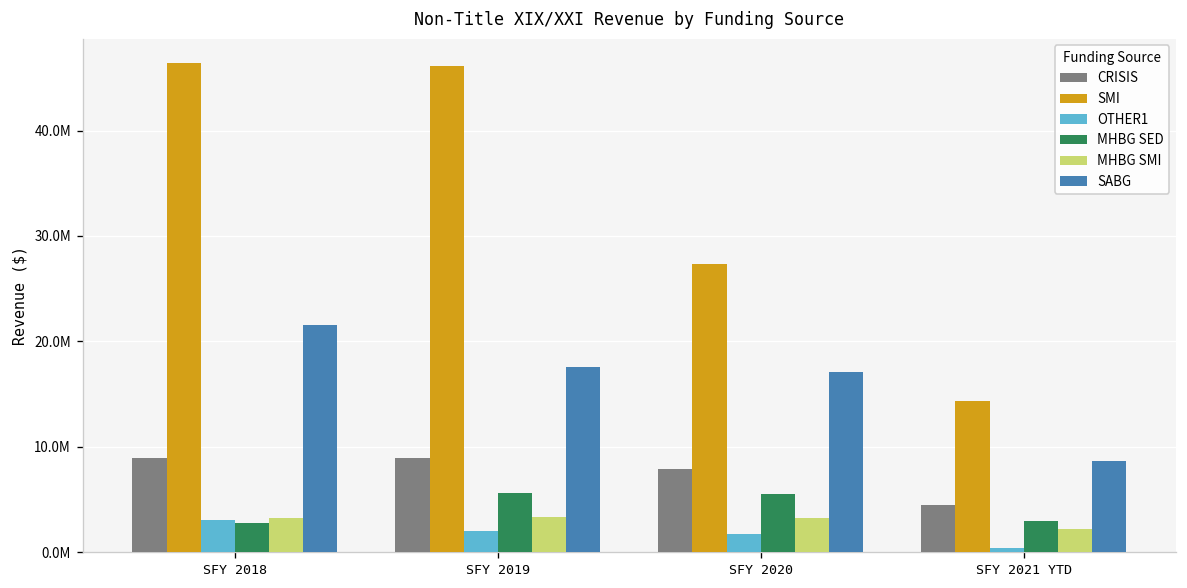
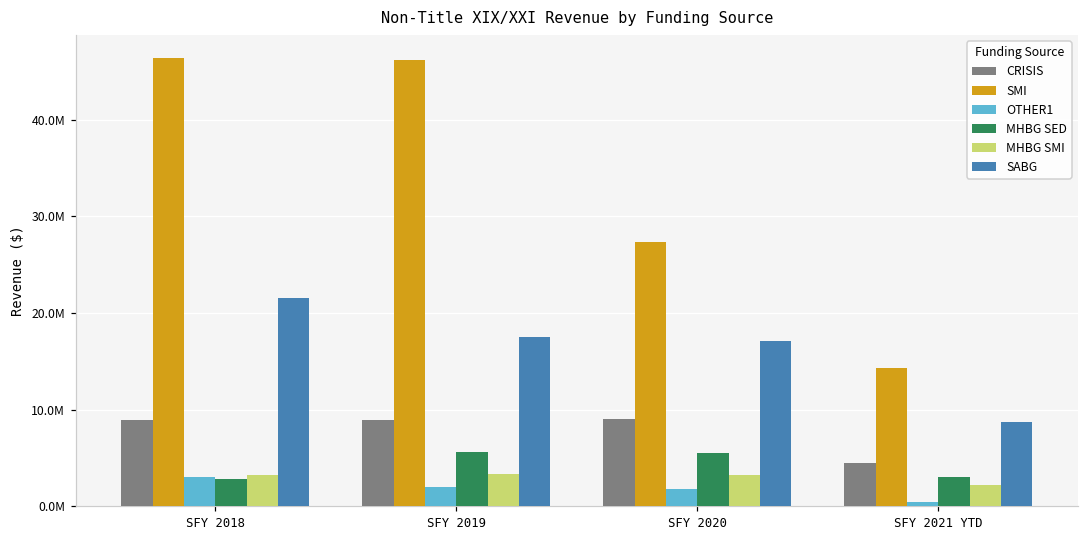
  {
    "CRISIS": {
      "SFY 2018": 9000000,
      "SFY 2019": 9000000,
-     "SFY 2020": 8000000,
+     "SFY 2020": 9000000,
      "SFY 2021 YTD": 4000000
    },
    "SMI": {
      "SFY 2018": 46000000,
      "SFY 2019": 46000000,
      "SFY 2020": 27000000,
      "SFY 2021 YTD": 14000000
    },
    "OTHER1": {
      "SFY 2018": 3000000,
      "SFY 2019": 2000000,
      "SFY 2020": 2000000,
      "SFY 2021 YTD": 0
    },
    "MHBG SED": {
      "SFY 2018": 3000000,
      "SFY 2019": 6000000,
      "SFY 2020": 5000000,
      "SFY 2021 YTD": 3000000
    },
    "MHBG SMI": {
      "SFY 2018": 3000000,
      "SFY 2019": 3000000,
      "SFY 2020": 3000000,
      "SFY 2021 YTD": 2000000
    },
    "SABG": {
      "SFY 2018": 22000000,
      "SFY 2019": 18000000,
      "SFY 2020": 17000000,
      "SFY 2021 YTD": 9000000
    }
  }
